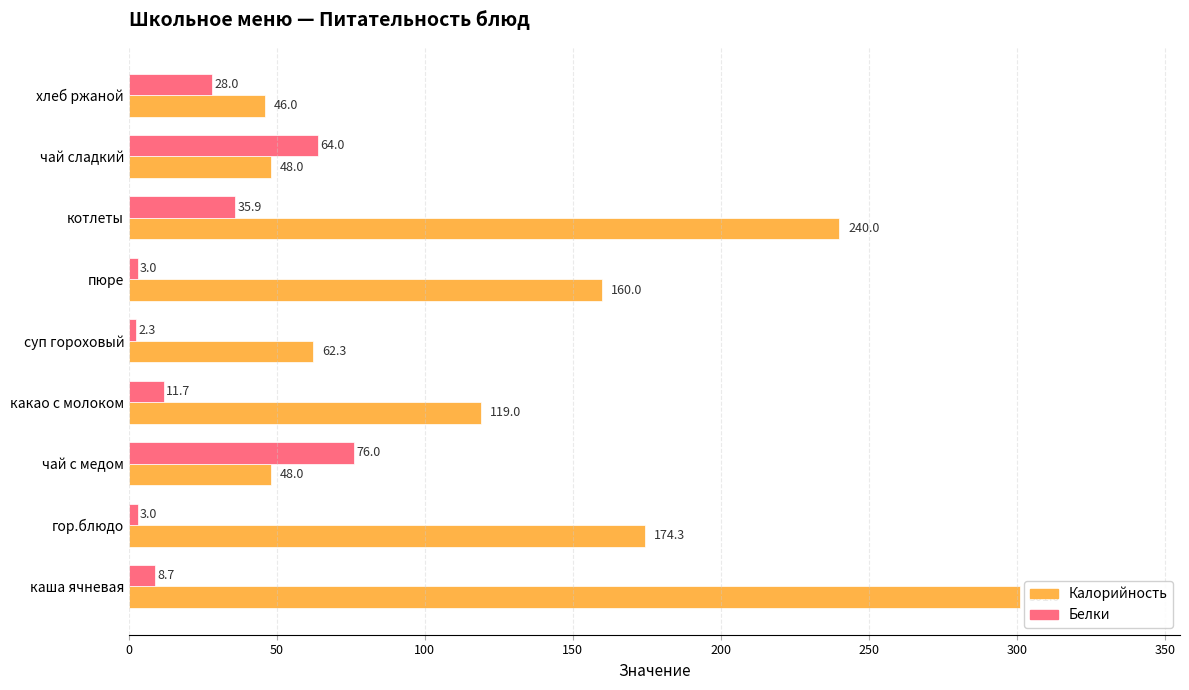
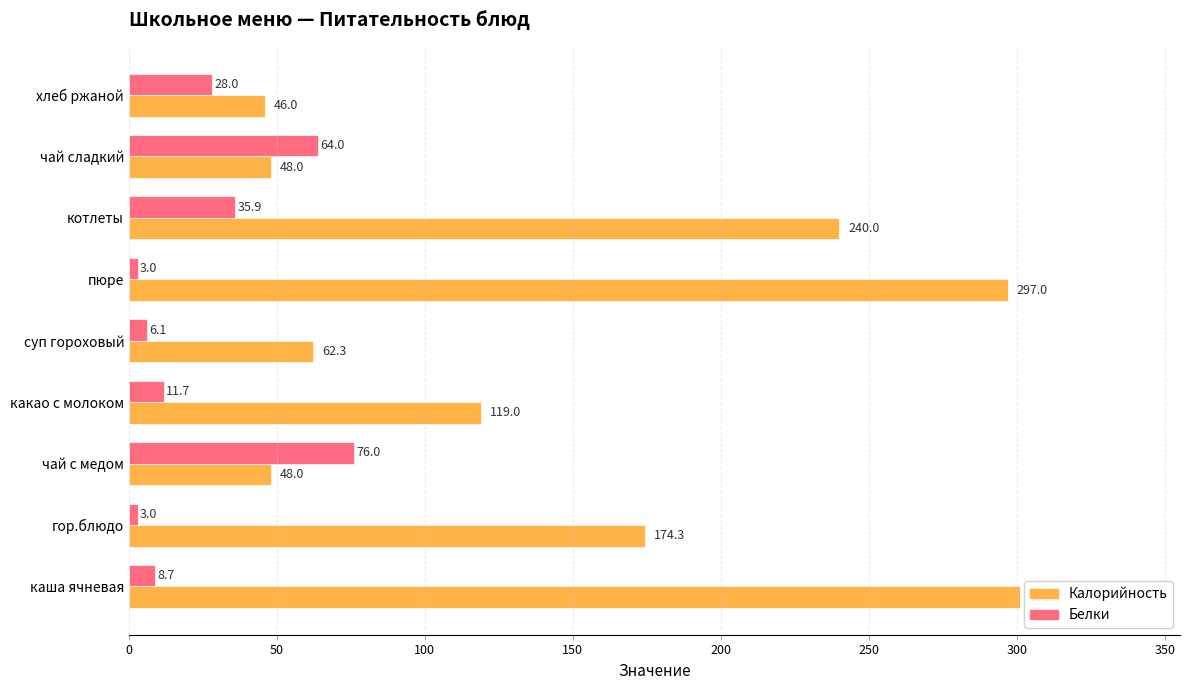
  {
    "Калорийность": {
      "хлеб ржаной": 46.0,
      "чай сладкий": 48.0,
      "котлеты": 240.0,
-     "пюре": 160.0,
+     "пюре": 297.0,
      "суп гороховый": 62.3,
      "какао с молоком": 119.0,
      "чай с медом": 48.0,
      "гор.блюдо": 174.3
    },
    "Белки": {
      "хлеб ржаной": 28.0,
      "чай сладкий": 64.0,
      "котлеты": 35.9,
      "пюре": 3.0,
-     "суп гороховый": 2.3,
+     "суп гороховый": 6.1,
      "какао с молоком": 11.7,
      "чай с медом": 76.0,
      "гор.блюдо": 3.0,
      "каша ячневая": 8.7
    }
  }
